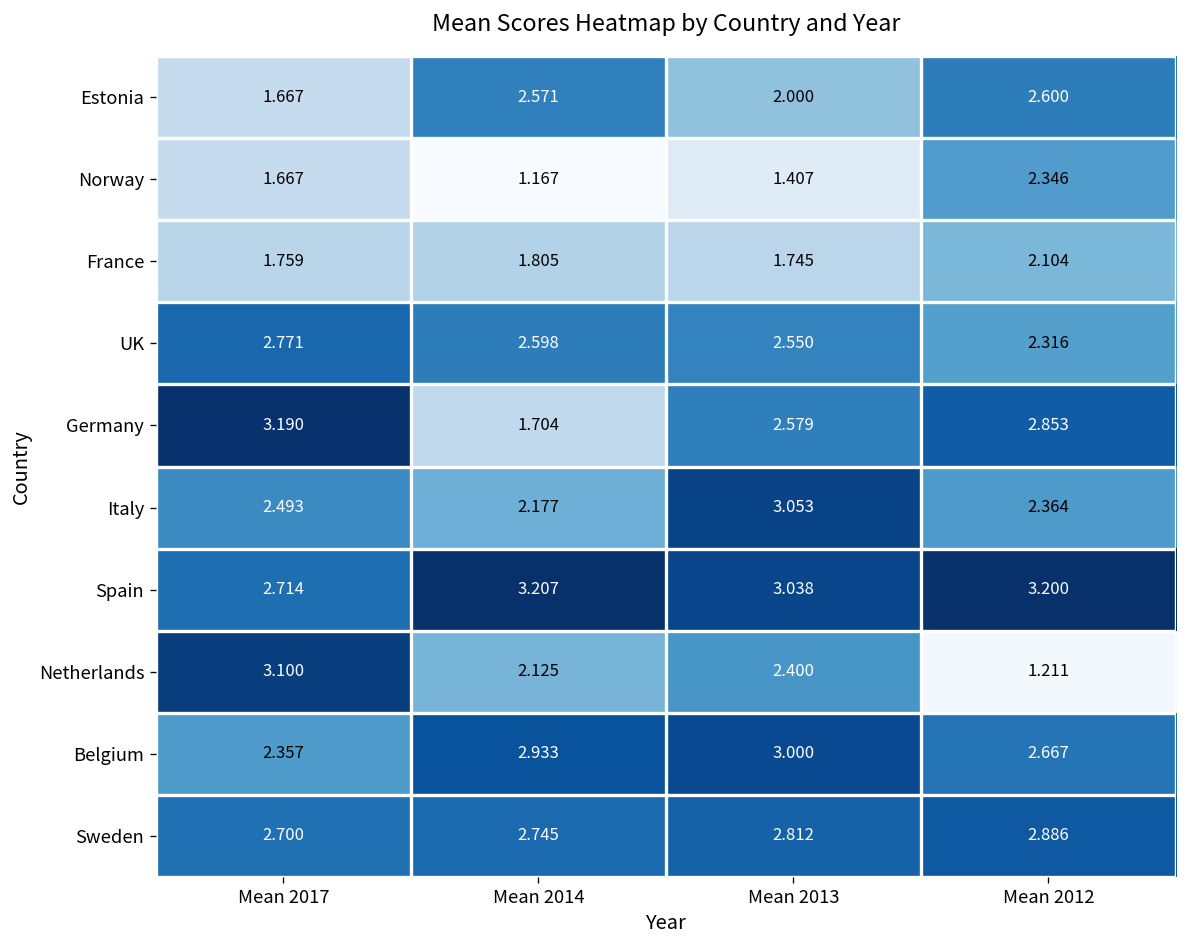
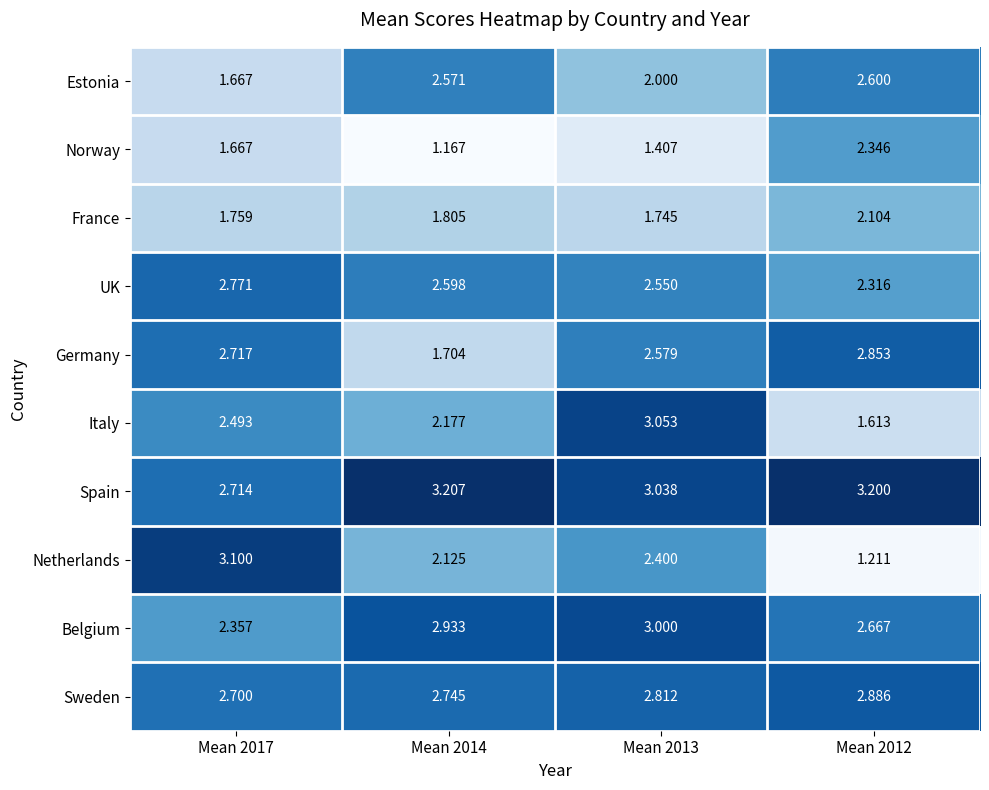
  {
    "Estonia": {
      "Mean 2017": 1.667,
      "Mean 2014": 2.571,
      "Mean 2013": 2.000,
      "Mean 2012": 2.600
    },
    "Norway": {
      "Mean 2017": 1.667,
      "Mean 2014": 1.167,
      "Mean 2013": 1.407,
      "Mean 2012": 2.346
    },
    "France": {
      "Mean 2017": 1.759,
      "Mean 2014": 1.805,
      "Mean 2013": 1.745,
      "Mean 2012": 2.104
    },
    "UK": {
      "Mean 2017": 2.771,
      "Mean 2014": 2.598,
      "Mean 2013": 2.550,
      "Mean 2012": 2.316
    },
    "Germany": {
-     "Mean 2017": 3.190,
+     "Mean 2017": 2.717,
      "Mean 2014": 1.704,
      "Mean 2013": 2.579,
      "Mean 2012": 2.853
    },
    "Italy": {
      "Mean 2017": 2.493,
      "Mean 2014": 2.177,
      "Mean 2013": 3.053,
-     "Mean 2012": 2.364
+     "Mean 2012": 1.613
    },
    "Spain": {
      "Mean 2017": 2.714,
      "Mean 2014": 3.207,
      "Mean 2013": 3.038,
      "Mean 2012": 3.200
    },
    "Netherlands": {
      "Mean 2017": 3.100,
      "Mean 2014": 2.125,
      "Mean 2013": 2.400,
      "Mean 2012": 1.211
    },
    "Belgium": {
      "Mean 2017": 2.357,
      "Mean 2014": 2.933,
      "Mean 2013": 3.000,
      "Mean 2012": 2.667
    },
    "Sweden": {
      "Mean 2017": 2.700,
      "Mean 2014": 2.745,
      "Mean 2013": 2.812,
      "Mean 2012": 2.886
    }
  }
